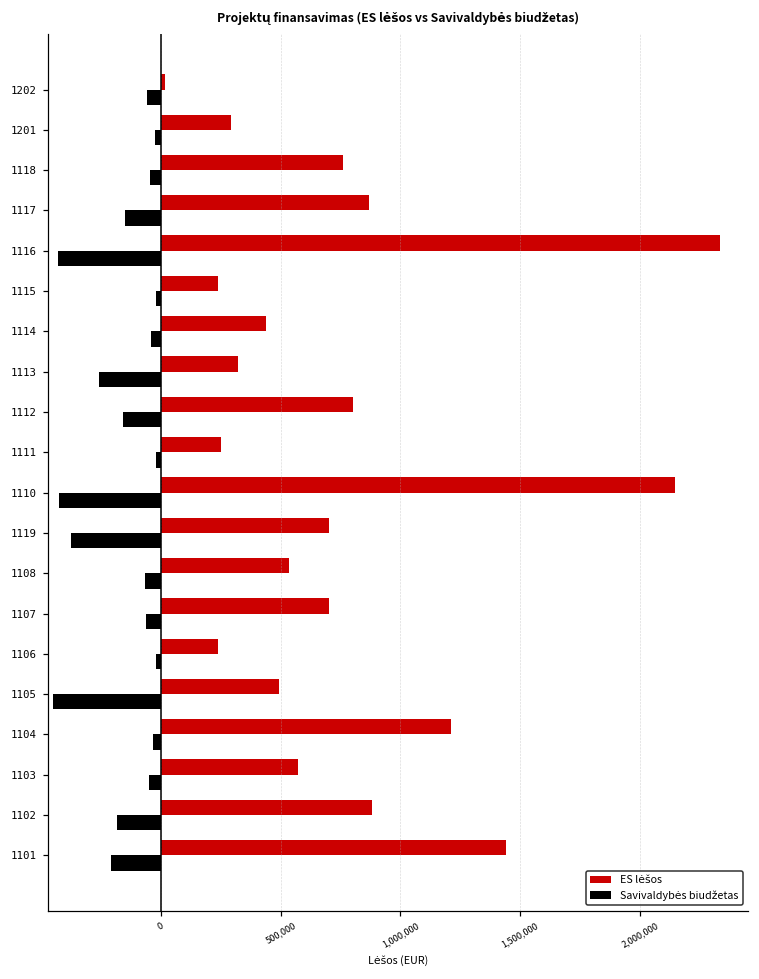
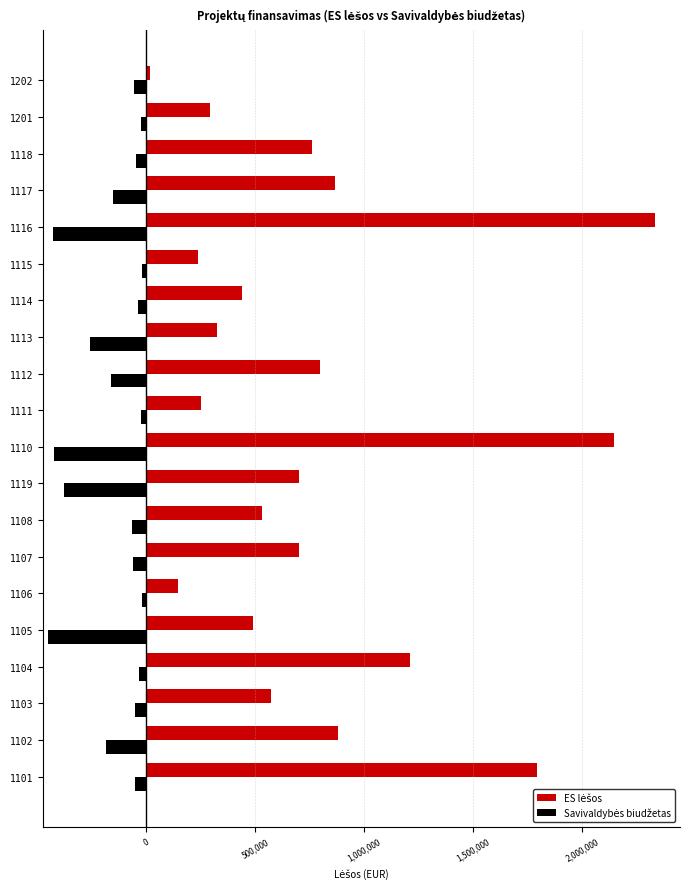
  {
    "ES lėšos": {
      "1202": "20,000",
      "1201": "290,000",
      "1118": "760,000",
      "1117": "870,000",
      "1116": "2,330,000",
      "1115": "240,000",
      "1114": "440,000",
      "1113": "320,000",
      "1112": "800,000",
      "1111": "250,000",
      "1110": "2,150,000",
      "1119": "700,000",
      "1108": "530,000",
      "1107": "700,000",
-     "1106": "240,000",
+     "1106": "150,000",
      "1105": "490,000",
      "1104": "1,210,000",
      "1103": "570,000",
      "1102": "880,000",
-     "1101": "1,440,000"
+     "1101": "1,800,000"
    },
    "Savivaldybės biudžetas": {
      "1202": "-60,000",
      "1201": "-30,000",
      "1118": "-40,000",
      "1117": "-150,000",
      "1116": "-430,000",
      "1115": "-20,000",
      "1114": "-40,000",
      "1113": "-260,000",
      "1112": "-160,000",
      "1111": "-20,000",
      "1110": "-420,000",
      "1119": "-380,000",
      "1108": "-70,000",
      "1107": "-60,000",
      "1106": "-20,000",
      "1105": "-450,000",
      "1104": "-30,000",
      "1103": "-50,000",
      "1102": "-180,000",
-     "1101": "-210,000"
+     "1101": "-50,000"
    }
  }
